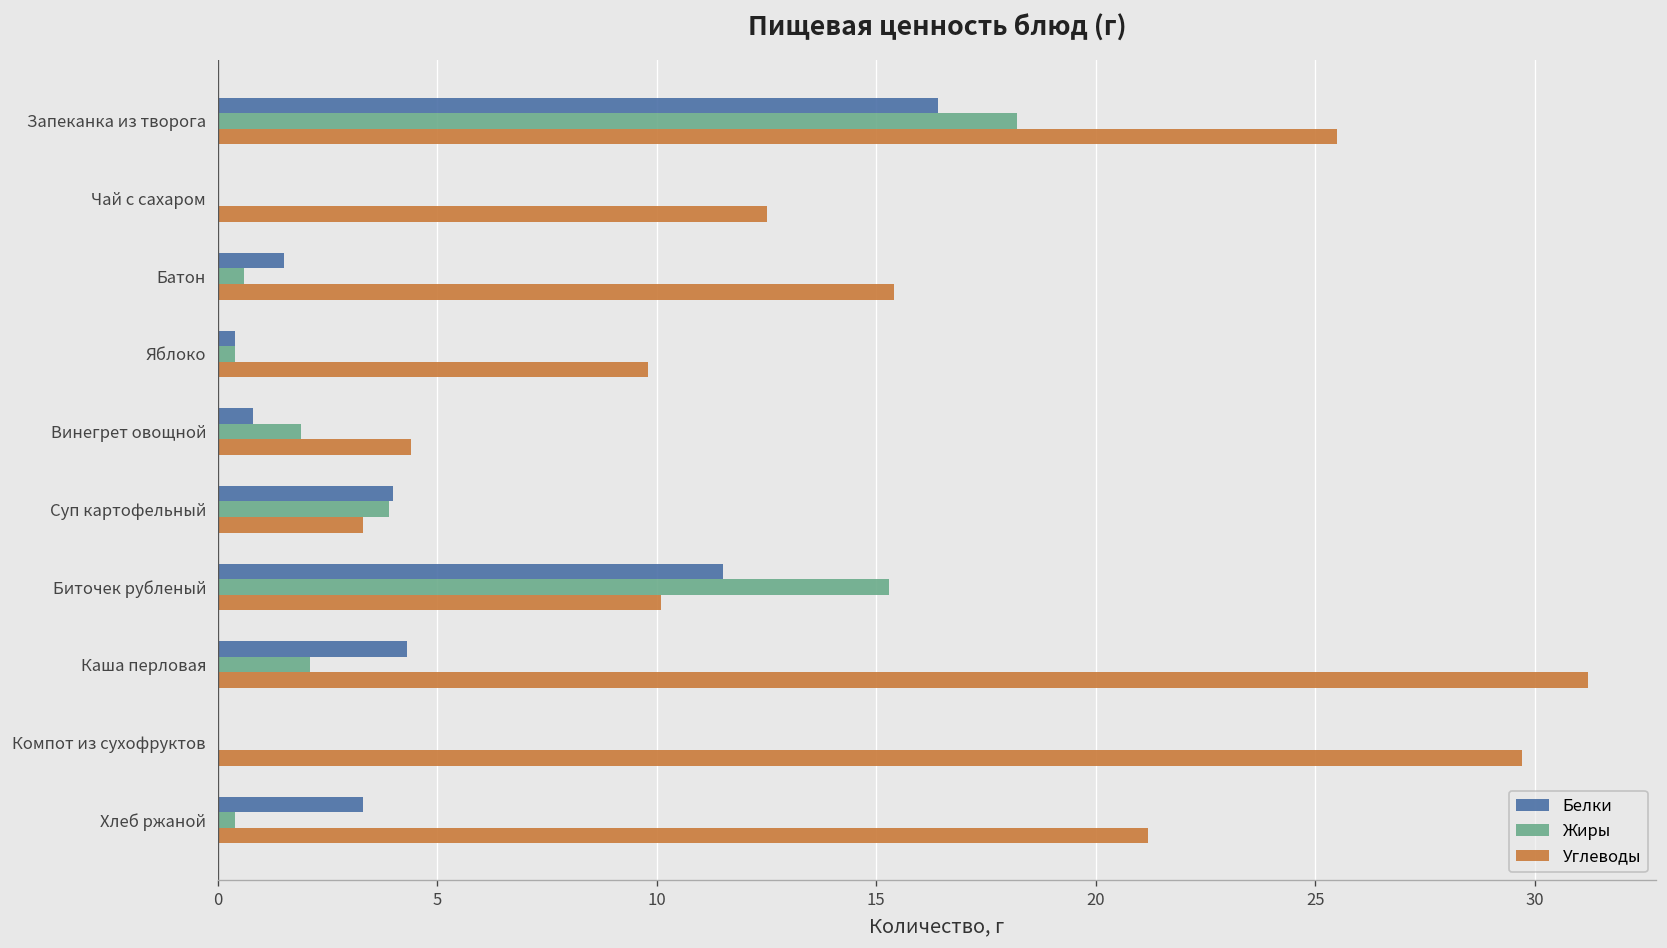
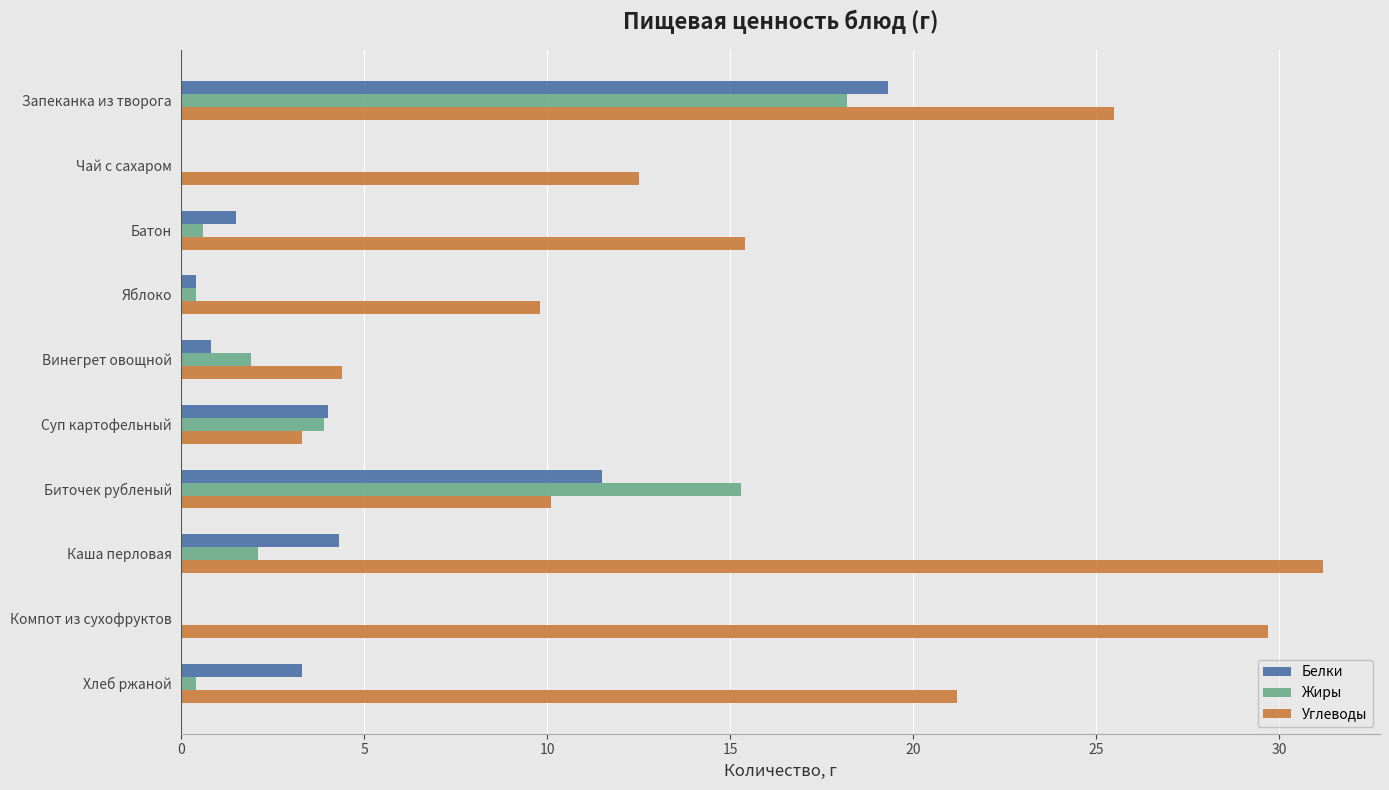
  {
    "Белки": {
-     "Запеканка из творога": 16.4,
+     "Запеканка из творога": 19.3,
      "Чай с сахаром": 0.0,
      "Батон": 1.5,
      "Яблоко": 0.4,
      "Винегрет овощной": 0.8,
      "Суп картофельный": 4.0,
      "Биточек рубленый": 11.5,
      "Каша перловая": 4.3,
      "Компот из сухофруктов": 0.0,
      "Хлеб ржаной": 3.3
    },
    "Жиры": {
      "Запеканка из творога": 18.2,
      "Чай с сахаром": 0.0,
      "Батон": 0.6,
      "Яблоко": 0.4,
      "Винегрет овощной": 1.9,
      "Суп картофельный": 3.9,
      "Биточек рубленый": 15.3,
      "Каша перловая": 2.1,
      "Компот из сухофруктов": 0.0,
      "Хлеб ржаной": 0.4
    },
    "Углеводы": {
      "Запеканка из творога": 25.5,
      "Чай с сахаром": 12.5,
      "Батон": 15.4,
      "Яблоко": 9.8,
      "Винегрет овощной": 4.4,
      "Суп картофельный": 3.3,
      "Биточек рубленый": 10.1,
      "Каша перловая": 31.2,
      "Компот из сухофруктов": 29.7,
      "Хлеб ржаной": 21.2
    }
  }
